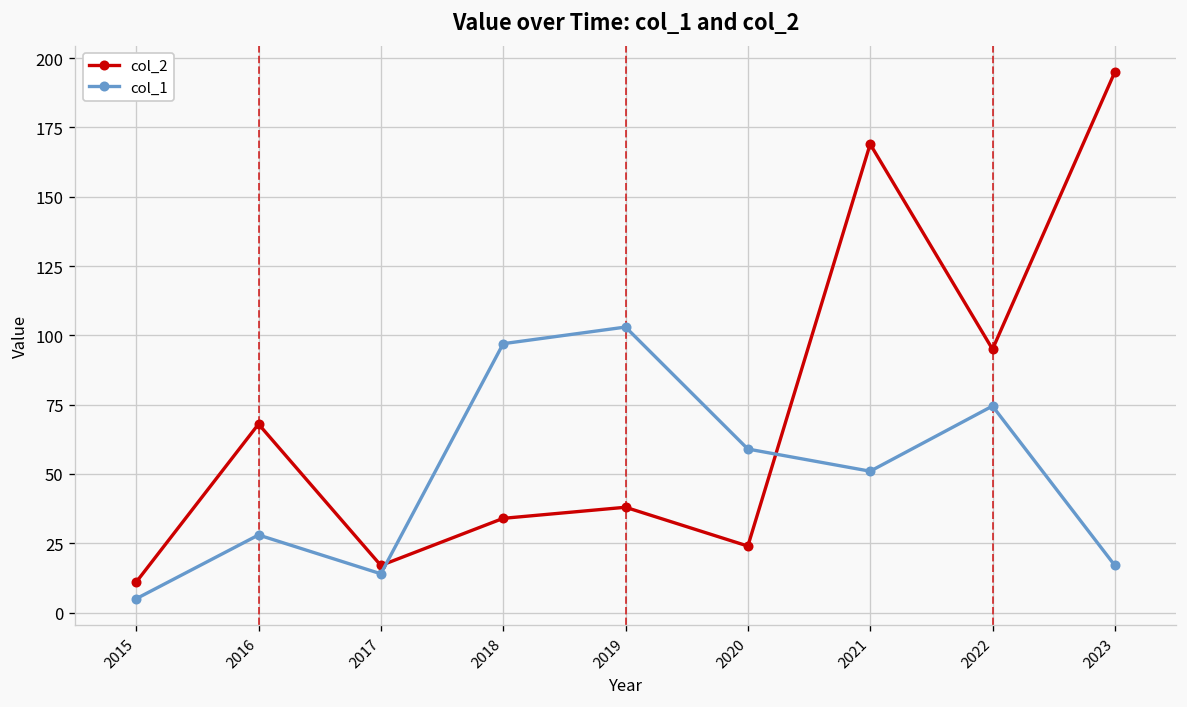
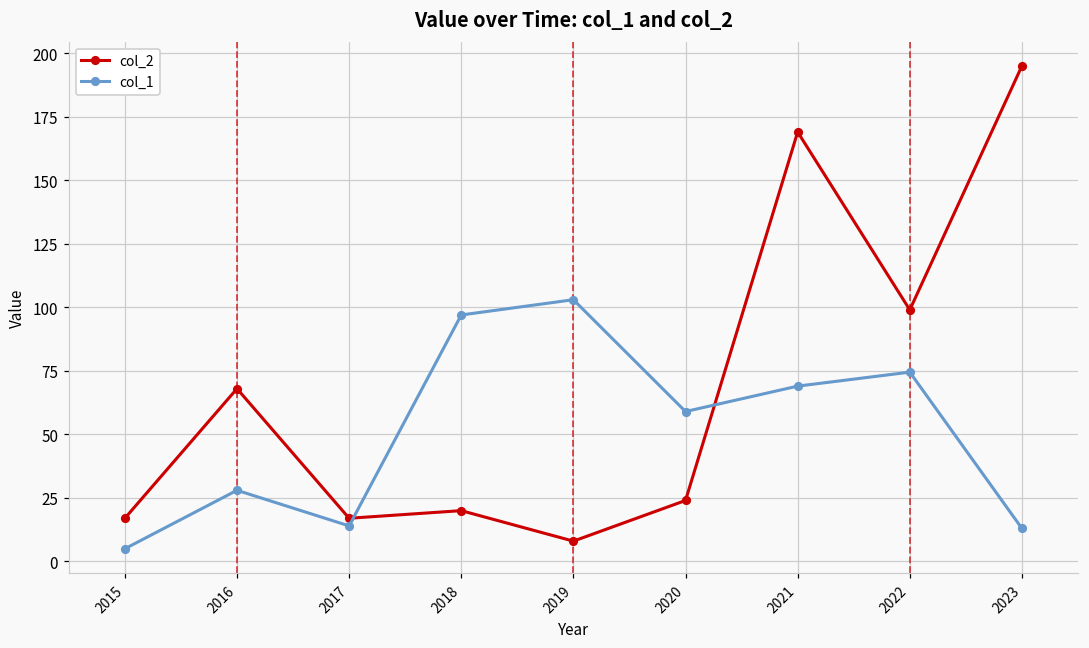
  {
    "col_2": {
-     "2015": 11,
+     "2015": 17,
      "2016": 68,
      "2017": 17,
-     "2018": 34,
-     "2019": 38,
+     "2018": 20,
+     "2019": 8,
      "2020": 24,
      "2021": 169,
-     "2022": 95,
+     "2022": 99,
      "2023": 195
    },
    "col_1": {
      "2015": 5,
      "2016": 28,
      "2017": 14,
      "2018": 97,
      "2019": 103,
      "2020": 59,
-     "2021": 51,
+     "2021": 69,
      "2022": 75,
-     "2023": 17
+     "2023": 13
    }
  }
